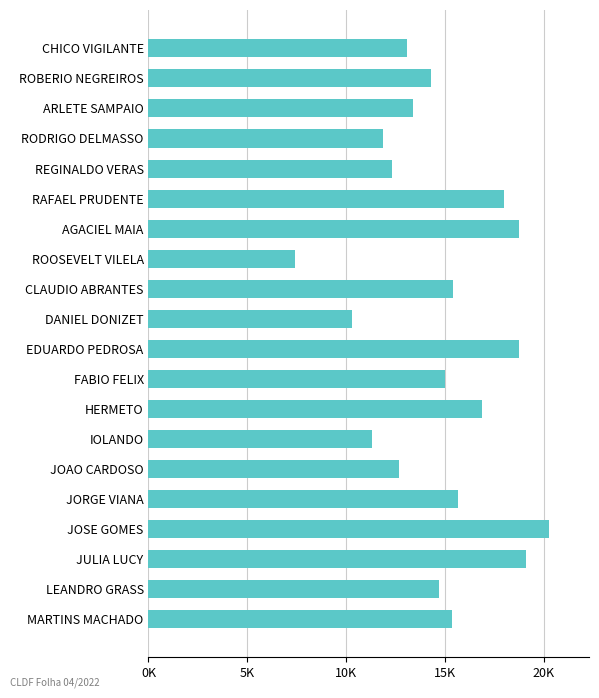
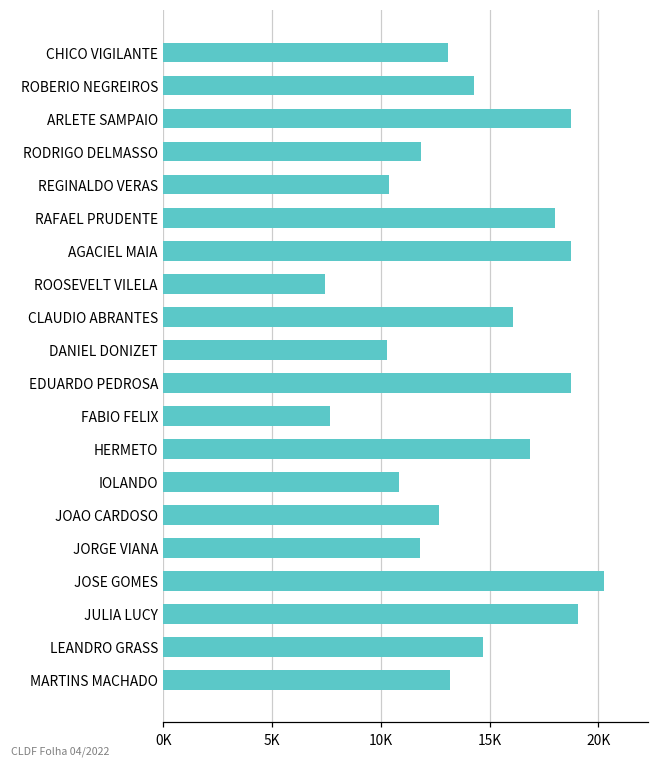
  {
    "CHICO VIGILANTE": 13100,
    "ROBERIO NEGREIROS": 14300,
-   "ARLETE SAMPAIO": 13400,
+   "ARLETE SAMPAIO": 18700,
    "RODRIGO DELMASSO": 11900,
-   "REGINALDO VERAS": 12300,
+   "REGINALDO VERAS": 10400,
    "RAFAEL PRUDENTE": 18000,
    "AGACIEL MAIA": 18700,
    "ROOSEVELT VILELA": 7400,
-   "CLAUDIO ABRANTES": 15400,
+   "CLAUDIO ABRANTES": 16100,
    "DANIEL DONIZET": 10300,
    "EDUARDO PEDROSA": 18700,
-   "FABIO FELIX": 15000,
+   "FABIO FELIX": 7700,
    "HERMETO": 16900,
-   "IOLANDO": 11300,
+   "IOLANDO": 10800,
    "JOAO CARDOSO": 12700,
-   "JORGE VIANA": 15600,
+   "JORGE VIANA": 11800,
    "JOSE GOMES": 20300,
    "JULIA LUCY": 19100,
    "LEANDRO GRASS": 14700,
-   "MARTINS MACHADO": 15300
+   "MARTINS MACHADO": 13200
  }
